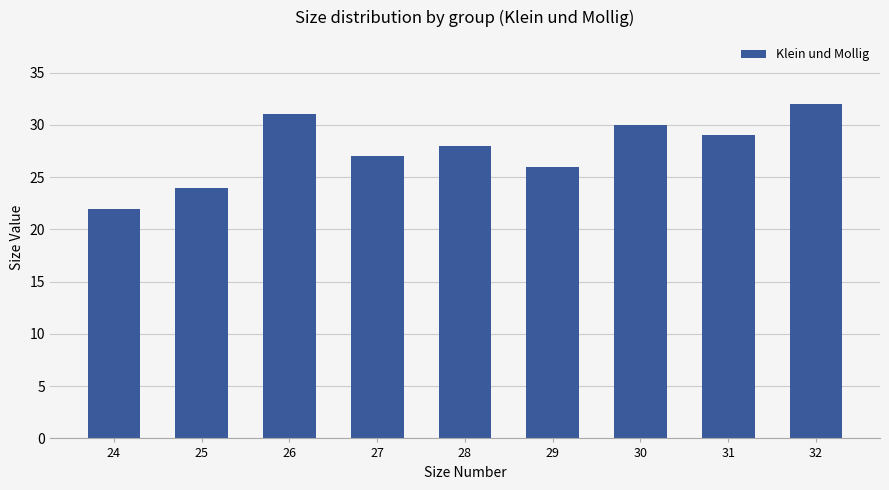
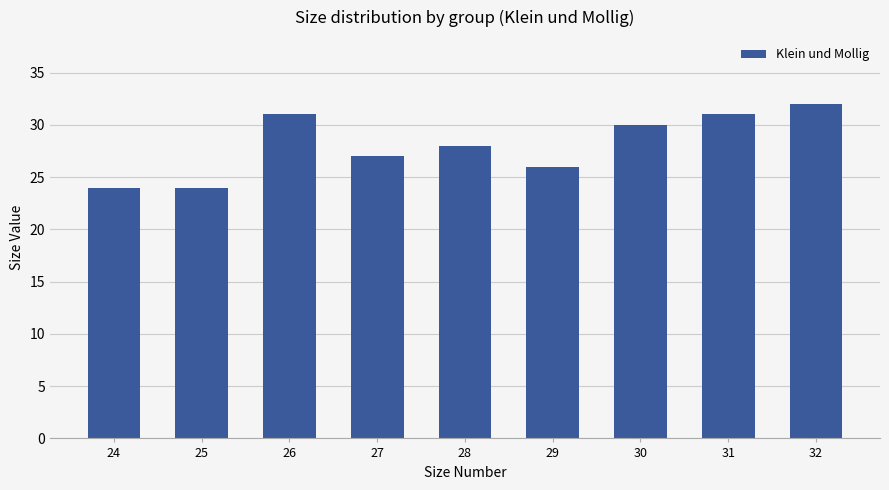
  {
-   "24": 22,
+   "24": 24,
    "25": 24,
    "26": 31,
    "27": 27,
    "28": 28,
    "29": 26,
    "30": 30,
-   "31": 29,
+   "31": 31,
    "32": 32
  }
